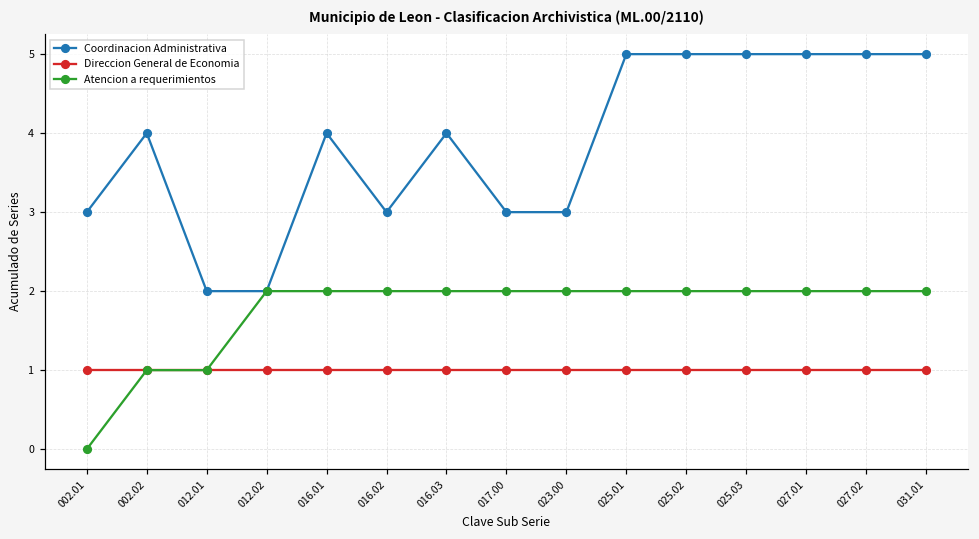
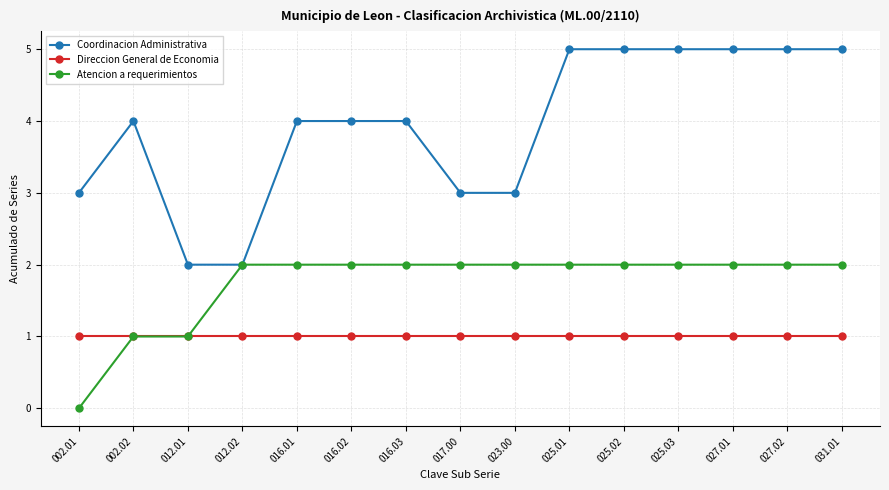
  {
    "Coordinacion Administrativa": {
      "002.01": 3,
      "002.02": 4,
      "012.01": 2,
      "016.01": 4,
-     "016.02": 3,
+     "016.02": 4,
      "016.03": 4,
      "017.00": 3,
      "023.00": 3,
      "025.01": 5,
      "025.02": 5,
      "025.03": 5,
      "027.01": 5,
      "027.02": 5,
      "031.01": 5
    },
    "Direccion General de Economia": {
      "002.01": 1,
      "012.02": 1,
      "016.01": 1,
      "016.02": 1,
      "016.03": 1,
      "017.00": 1,
      "023.00": 1,
      "025.01": 1,
      "025.02": 1,
      "025.03": 1,
      "027.01": 1,
      "027.02": 1,
      "031.01": 1
    },
    "Atencion a requerimientos": {
      "002.01": 0,
      "016.01": 2,
      "016.02": 2,
      "016.03": 2,
      "017.00": 2,
      "023.00": 2,
      "025.01": 2,
      "025.02": 2,
      "025.03": 2,
      "027.01": 2,
      "027.02": 2,
      "031.01": 2
    }
  }
